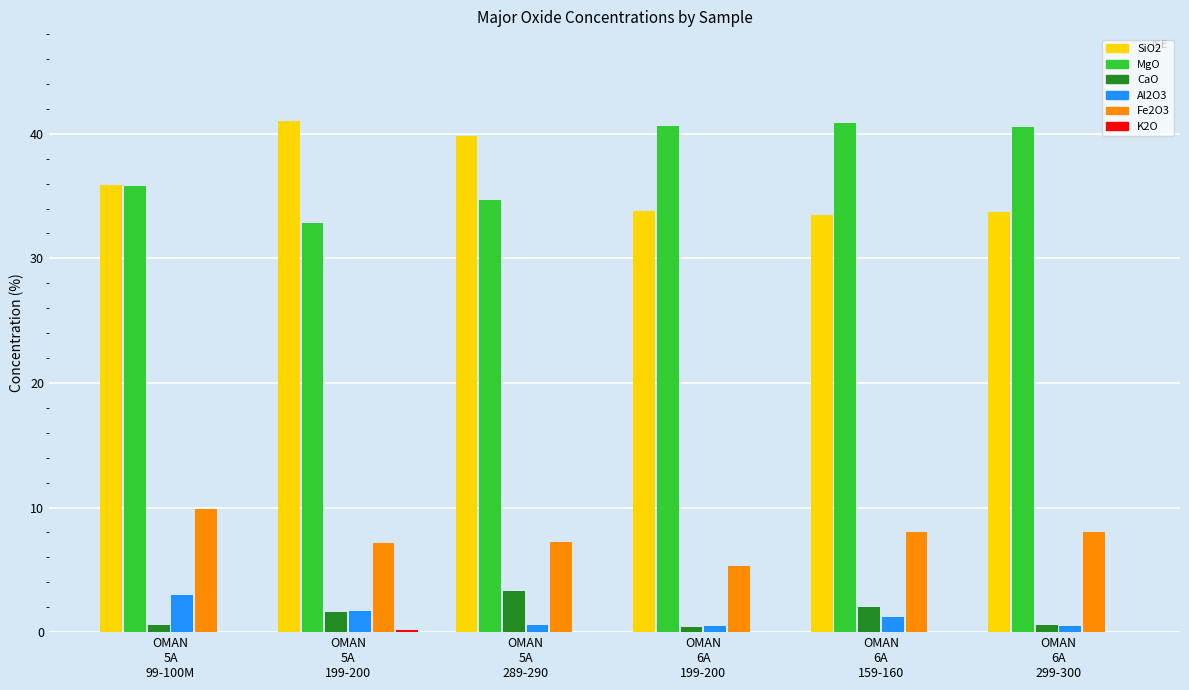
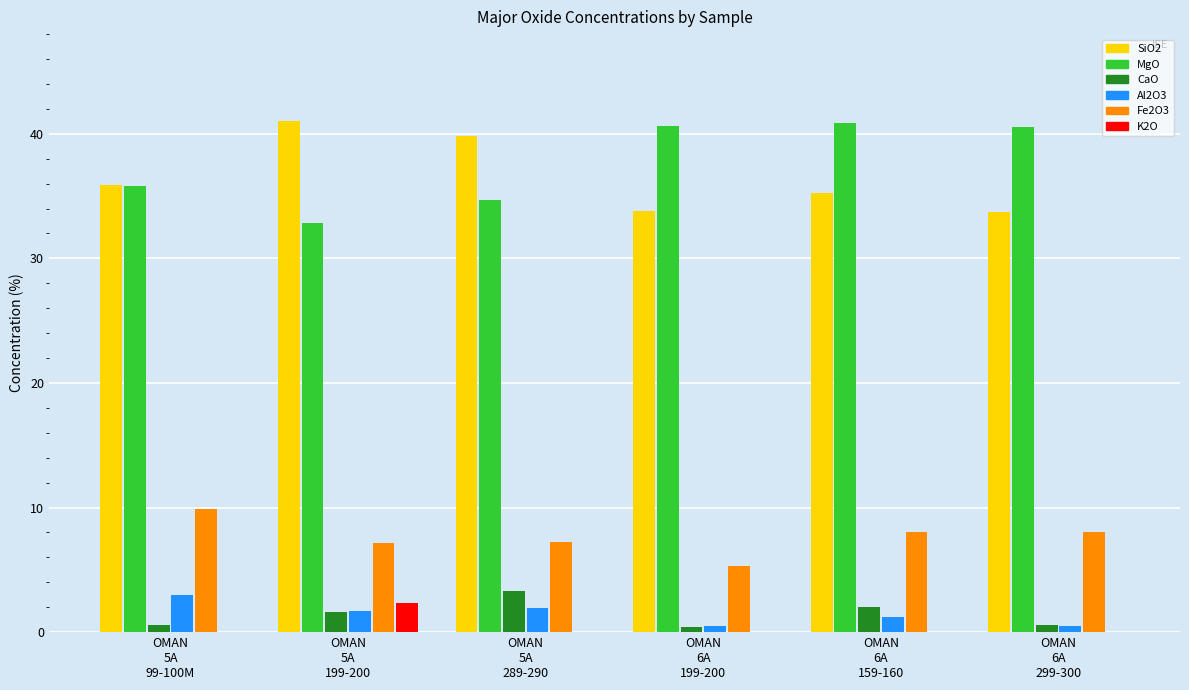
  {
    "SiO2": {
      "OMAN 5A 99-100M": 35.9,
      "OMAN 5A 199-200": 41.0,
      "OMAN 5A 289-290": 39.8,
      "OMAN 6A 199-200": 33.8,
-     "OMAN 6A 159-160": 33.5,
+     "OMAN 6A 159-160": 35.2,
      "OMAN 6A 299-300": 33.7
    },
    "MgO": {
      "OMAN 5A 99-100M": 35.8,
      "OMAN 5A 199-200": 32.9,
      "OMAN 5A 289-290": 34.7,
      "OMAN 6A 199-200": 40.6,
      "OMAN 6A 159-160": 40.8,
      "OMAN 6A 299-300": 40.6
    },
    "CaO": {
      "OMAN 5A 99-100M": 0.6,
      "OMAN 5A 199-200": 1.7,
      "OMAN 5A 289-290": 3.3,
      "OMAN 6A 199-200": 0.4,
      "OMAN 6A 159-160": 2.0,
      "OMAN 6A 299-300": 0.5
    },
    "Al2O3": {
      "OMAN 5A 99-100M": 3.0,
      "OMAN 5A 199-200": 1.7,
-     "OMAN 5A 289-290": 0.6,
+     "OMAN 5A 289-290": 1.9,
      "OMAN 6A 199-200": 0.5,
      "OMAN 6A 159-160": 1.2,
      "OMAN 6A 299-300": 0.5
    },
    "Fe2O3": {
      "OMAN 5A 99-100M": 9.9,
      "OMAN 5A 199-200": 7.1,
      "OMAN 5A 289-290": 7.2,
      "OMAN 6A 199-200": 5.3,
      "OMAN 6A 159-160": 8.0,
      "OMAN 6A 299-300": 8.0
    },
    "K2O": {
-     "OMAN 5A 199-200": 0.2,
+     "OMAN 5A 199-200": 2.4,
      "OMAN 6A 199-200": 0.0
    }
  }
